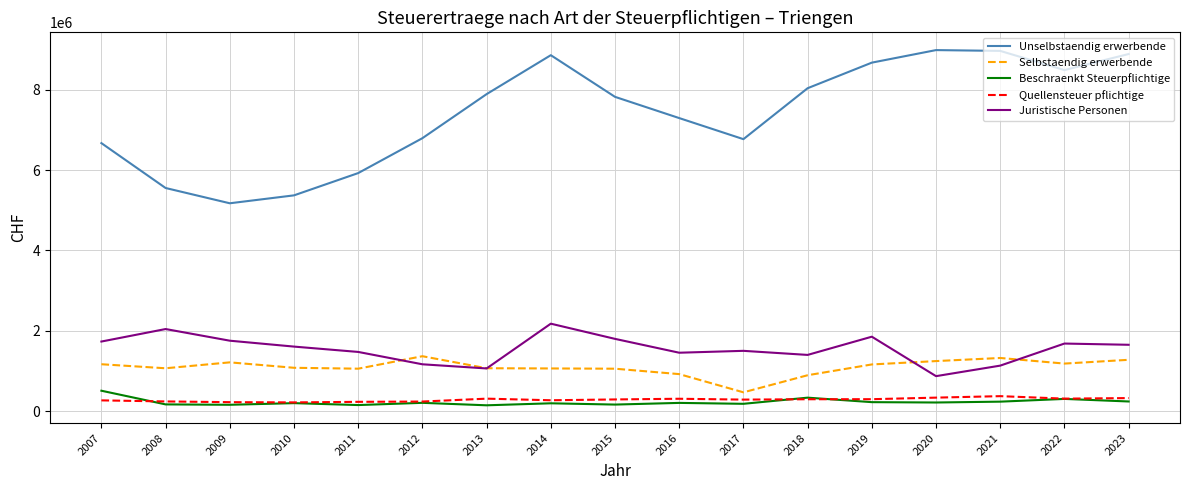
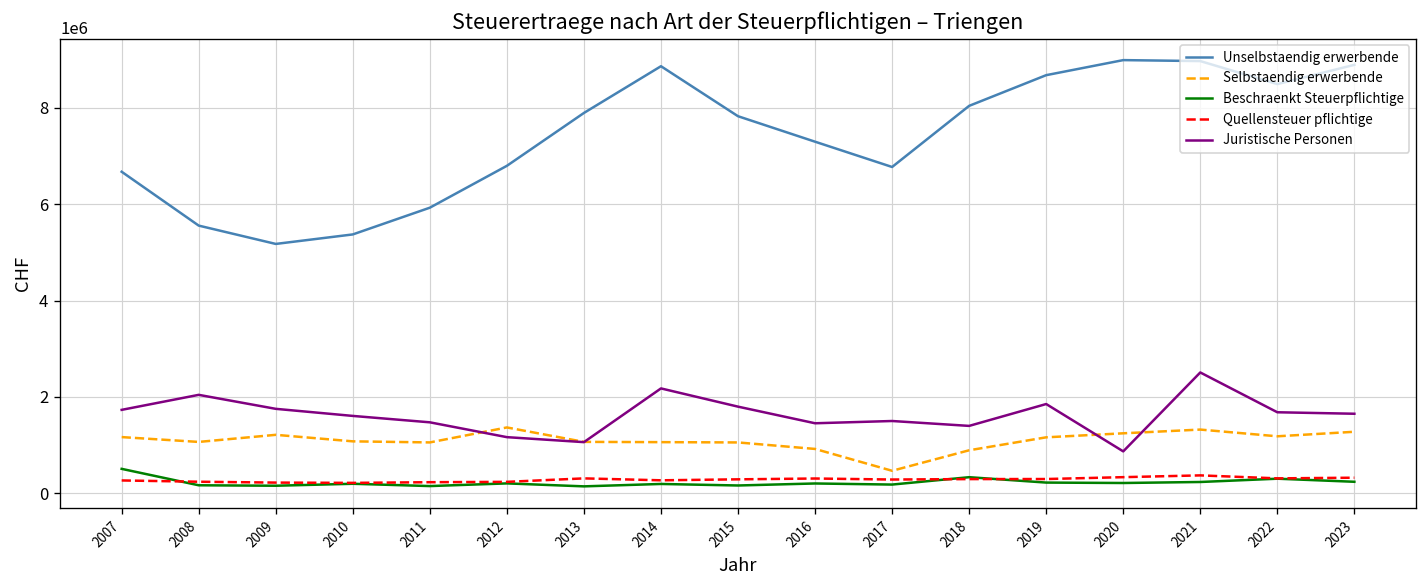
  {
    "Unselbstaendig erwerbende": {
      "2007": 6700000,
      "2008": 5600000,
      "2009": 5200000,
      "2010": 5400000,
      "2011": 5900000,
      "2012": 6800000,
      "2013": 7900000,
      "2014": 8900000,
      "2015": 7800000,
      "2016": 7300000,
      "2017": 6800000,
      "2018": 8000000,
      "2019": 8700000,
      "2020": 9000000
    },
    "Selbstaendig erwerbende": {
      "2007": 1200000,
      "2008": 1100000,
      "2009": 1200000,
      "2010": 1100000,
      "2011": 1100000,
      "2012": 1400000,
      "2014": 1100000,
      "2015": 1100000,
      "2016": 900000,
      "2017": 500000,
      "2018": 900000,
      "2019": 1200000,
      "2020": 1200000,
      "2021": 1300000,
      "2022": 1200000,
      "2023": 1300000
    },
    "Beschraenkt Steuerpflichtige": {
      "2007": 500000,
      "2008": 200000,
      "2009": 200000,
      "2011": 100000,
      "2013": 100000,
      "2014": 200000,
      "2015": 200000,
      "2016": 200000,
      "2017": 200000,
      "2019": 200000,
      "2020": 200000,
      "2021": 200000,
      "2023": 200000
    },
    "Quellensteuer pflichtige": {
      "2007": 300000,
      "2008": 200000,
      "2009": 200000,
      "2011": 200000,
      "2013": 300000,
      "2014": 300000,
      "2015": 300000,
      "2016": 300000,
      "2017": 300000,
      "2019": 300000,
      "2020": 300000,
      "2021": 400000,
      "2023": 300000
    },
    "Juristische Personen": {
      "2007": 1700000,
      "2008": 2000000,
      "2009": 1800000,
      "2010": 1600000,
      "2011": 1500000,
      "2012": 1200000,
      "2014": 2200000,
      "2015": 1800000,
      "2016": 1500000,
      "2017": 1500000,
      "2018": 1400000,
      "2019": 1900000,
      "2020": 900000,
-     "2021": 1100000,
+     "2021": 2500000,
      "2022": 1700000,
      "2023": 1700000
    }
  }
